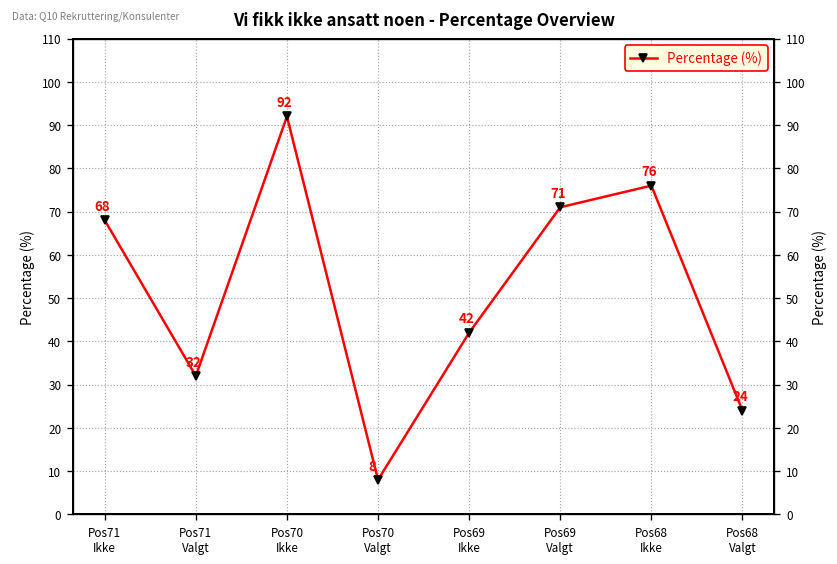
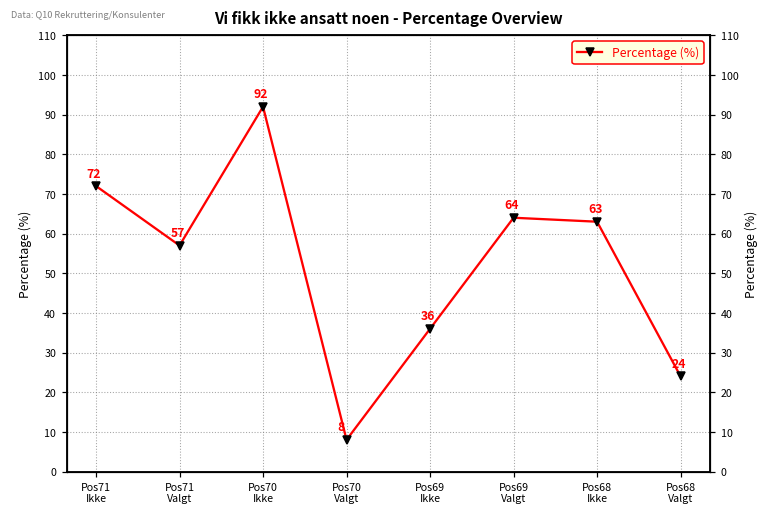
  {
-   "Pos71 Ikke": 68,
-   "Pos71 Valgt": 32,
+   "Pos71 Ikke": 72,
+   "Pos71 Valgt": 57,
    "Pos70 Ikke": 92,
    "Pos70 Valgt": 8,
-   "Pos69 Ikke": 42,
-   "Pos69 Valgt": 71,
-   "Pos68 Ikke": 76,
+   "Pos69 Ikke": 36,
+   "Pos69 Valgt": 64,
+   "Pos68 Ikke": 63,
    "Pos68 Valgt": 24
  }
